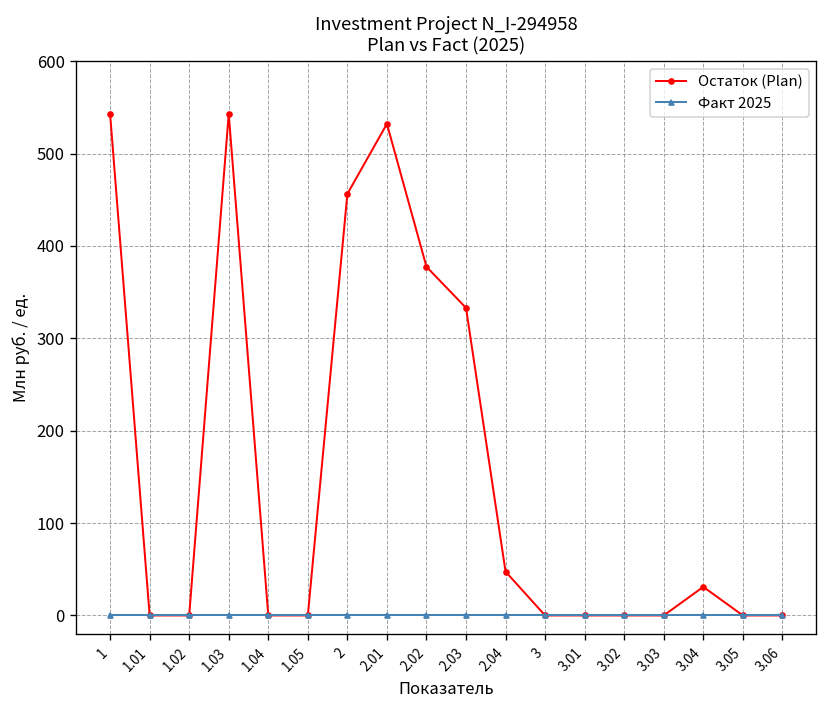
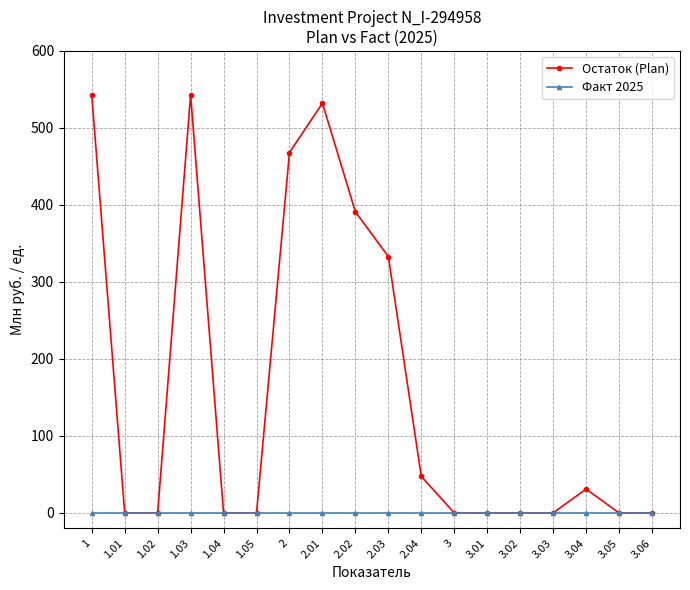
  {
    "Остаток (Plan)": {
      "1": 540,
      "1.03": 540,
-     "2": 460,
+     "2": 470,
      "2.01": 530,
-     "2.02": 380,
+     "2.02": 390,
      "2.03": 330,
      "2.04": 50,
      "3.04": 30
    },
    "Факт 2025": {
      "1": 0,
      "1.03": 0,
      "2": 0,
      "2.01": 0,
      "2.02": 0,
      "2.03": 0,
      "2.04": 0,
      "3.04": 0
    }
  }
